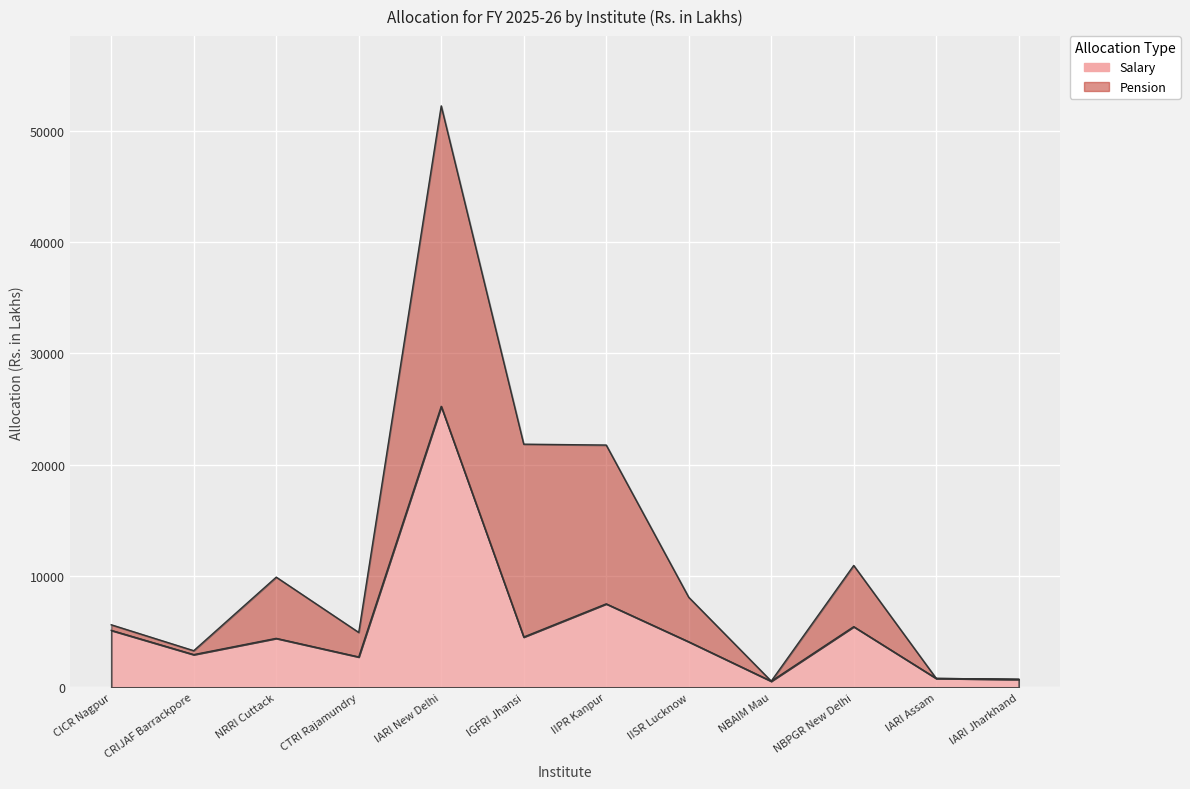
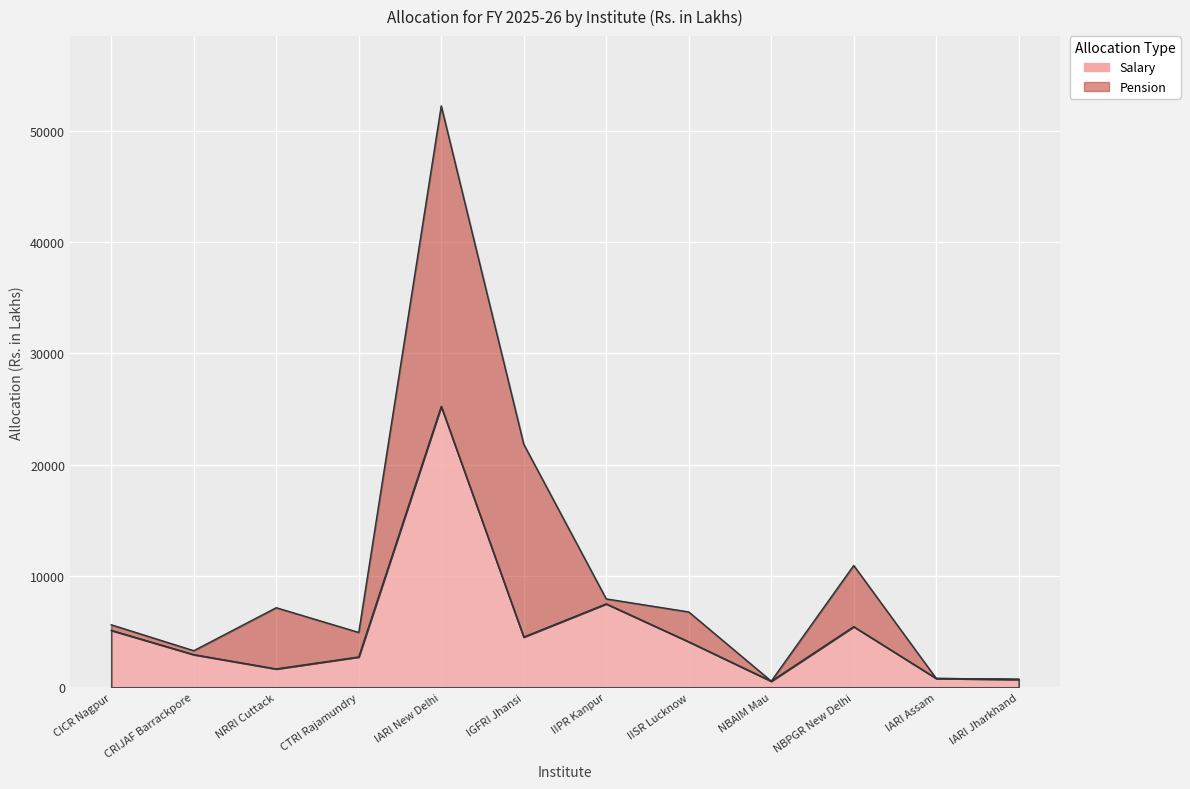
  {
    "Salary": {
      "CICR Nagpur": 5100,
      "CRIJAF Barrackpore": 2900,
-     "NRRI Cuttack": 4400,
+     "NRRI Cuttack": 1700,
      "CTRI Rajamundry": 2700,
      "IARI New Delhi": 25200,
      "IGFRI Jhansi": 4500,
      "IIPR Kanpur": 7500,
      "IISR Lucknow": 4100,
      "NBPGR New Delhi": 5500
    },
    "Pension": {
      "CICR Nagpur": 500,
      "CRIJAF Barrackpore": 400,
      "NRRI Cuttack": 5500,
      "CTRI Rajamundry": 2200,
      "IARI New Delhi": 27000,
      "IGFRI Jhansi": 17300,
-     "IIPR Kanpur": 14300,
-     "IISR Lucknow": 4000,
+     "IIPR Kanpur": 400,
+     "IISR Lucknow": 2700,
      "NBPGR New Delhi": 5500
    }
  }
